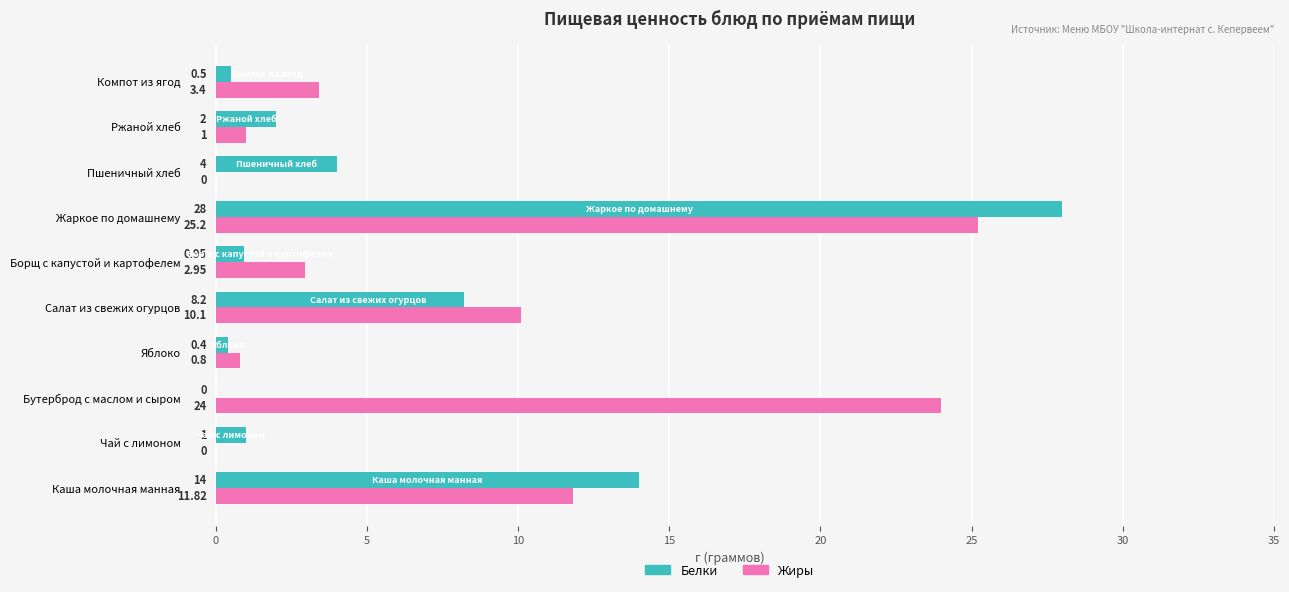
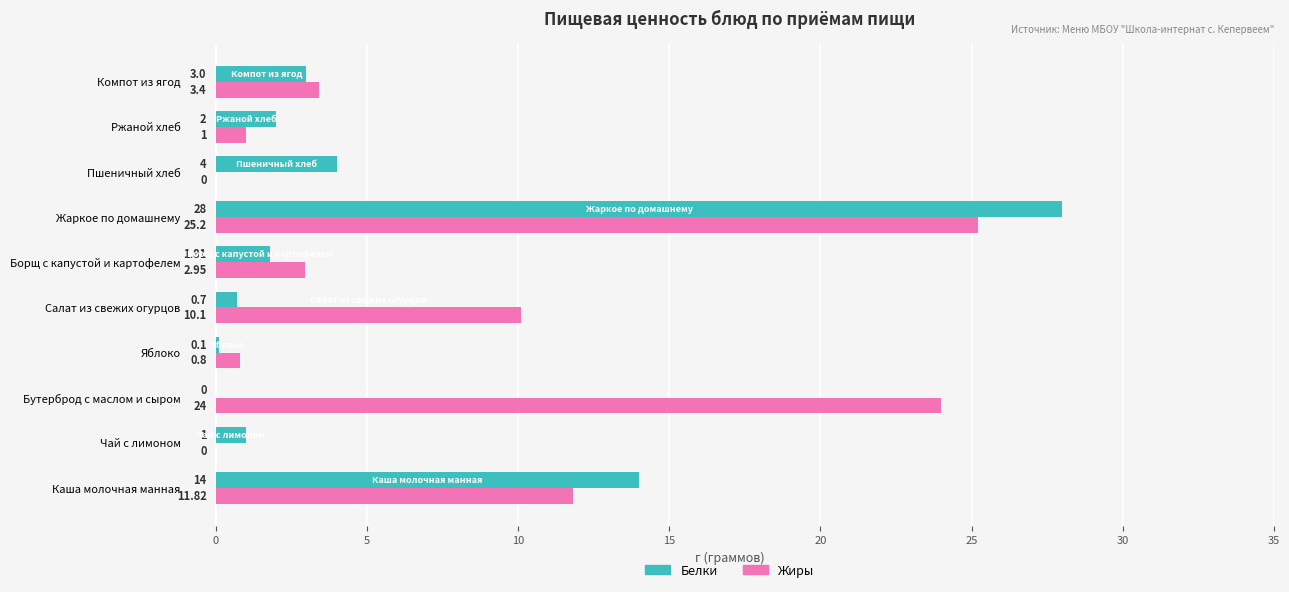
  {
    "Белки": {
-     "Компот из ягод": 0.5,
-     "Борщ с капустой и картофелем": 0.95,
-     "Салат из свежих огурцов": 8.2,
-     "Яблоко": 0.4,
+     "Компот из ягод": 3.0,
+     "Борщ с капустой и картофелем": 1.81,
+     "Салат из свежих огурцов": 0.7,
+     "Яблоко": 0.1,
      "Бутерброд с маслом и сыром": 0
    },
    "Жиры": {
      "Пшеничный хлеб": 0,
      "Чай с лимоном": 0
    }
  }
